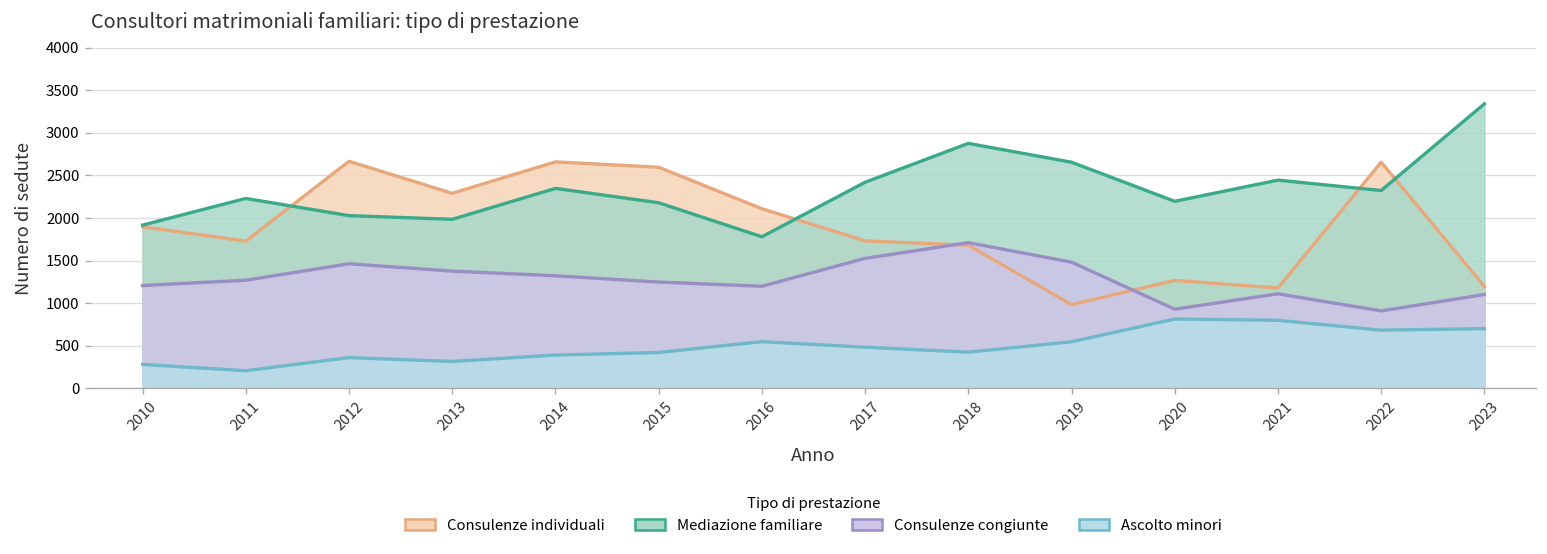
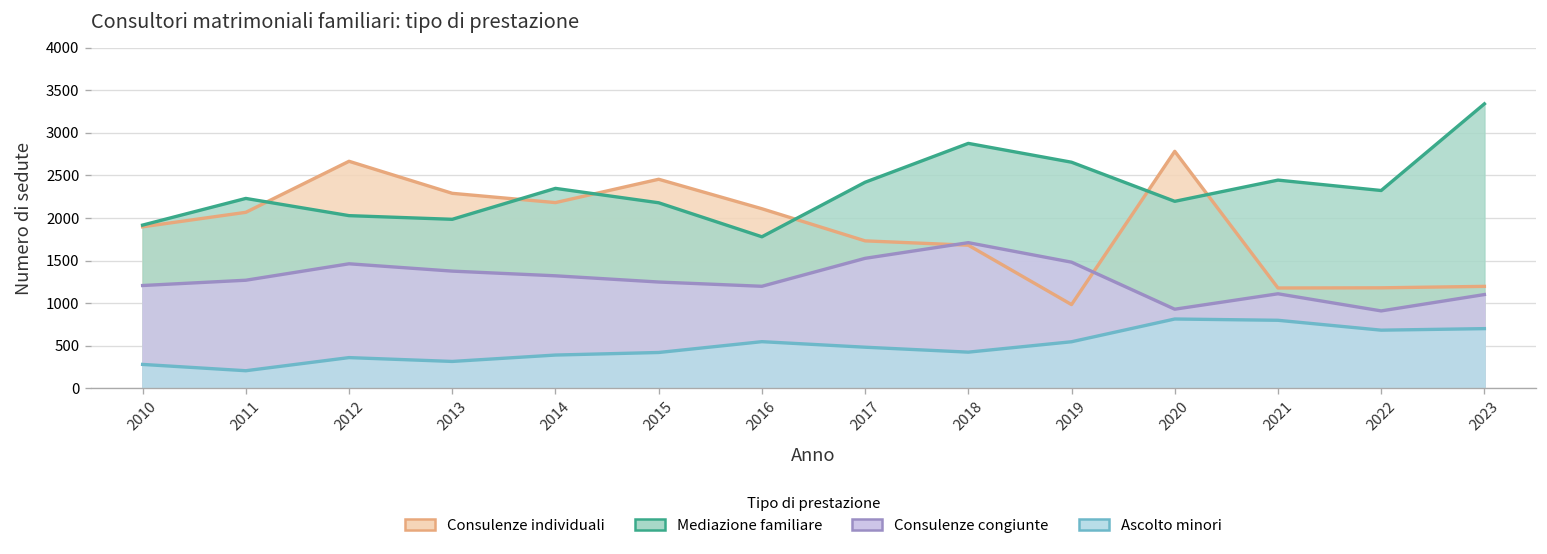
  {
    "Consulenze individuali": {
-     "2011": 1700,
+     "2011": 2100,
      "2012": 2700,
      "2013": 2300,
-     "2014": 2700,
-     "2015": 2600,
+     "2014": 2200,
+     "2015": 2500,
      "2016": 2100,
      "2017": 1700,
      "2019": 1000,
-     "2020": 1300,
+     "2020": 2800,
      "2021": 1200,
-     "2022": 2700,
+     "2022": 1200,
      "2023": 1200
    }
  }
